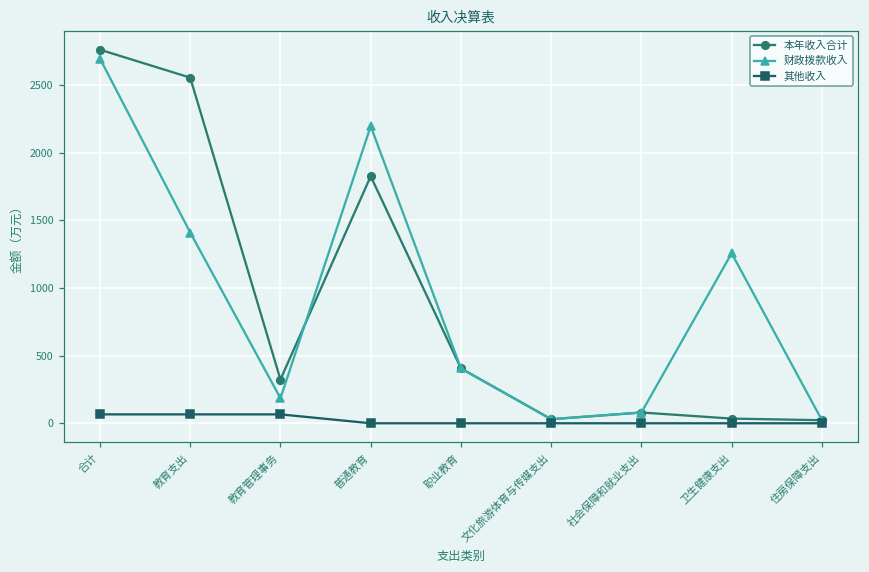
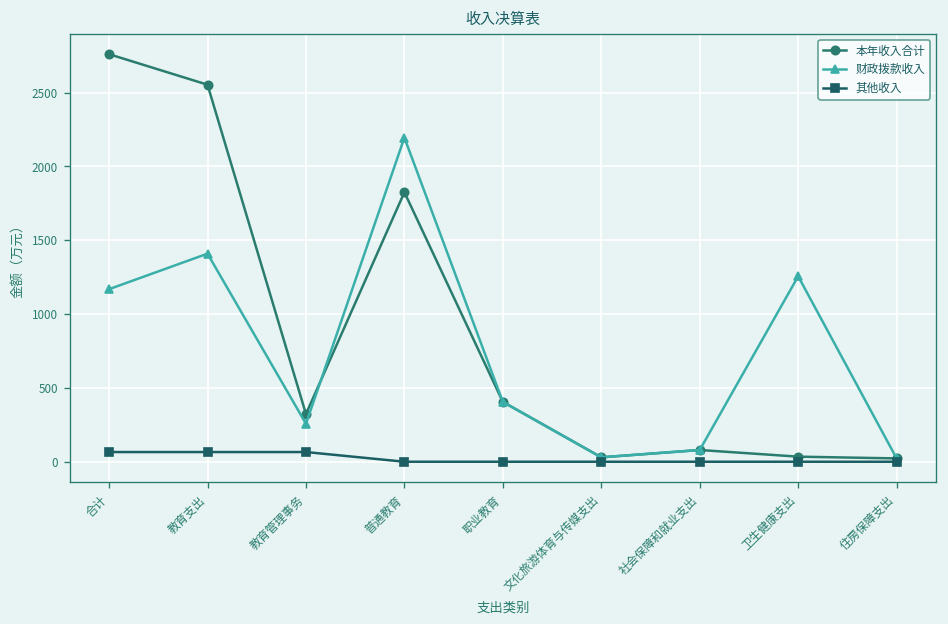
  {
    "财政拨款收入": {
-     "合计": 2690,
+     "合计": 1170,
      "教育支出": 1410,
-     "教育管理事务": 190,
+     "教育管理事务": 260,
      "普通教育": 2200,
      "卫生健康支出": 1260
    }
  }
